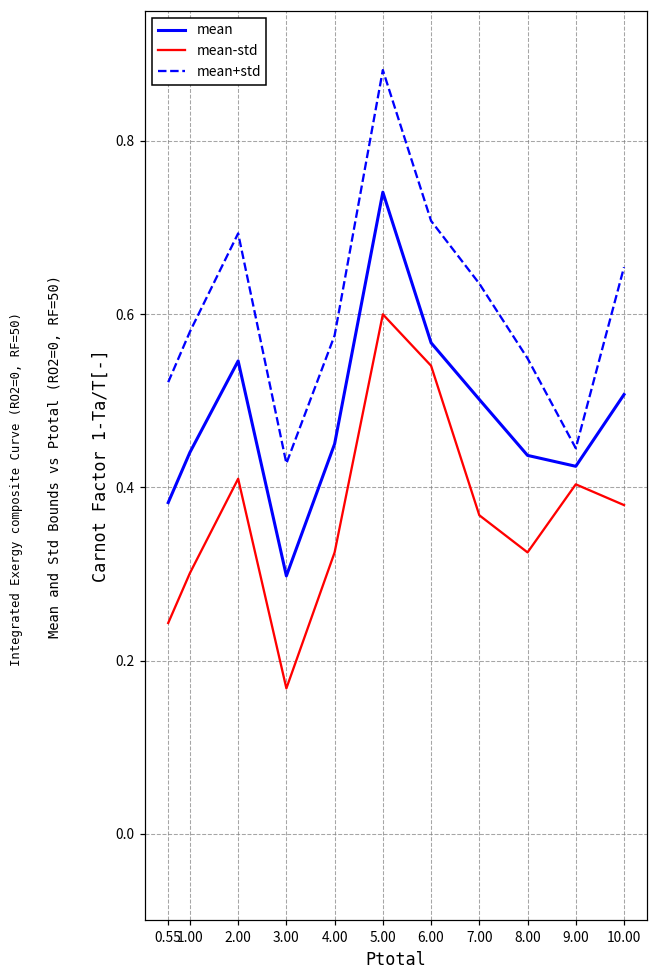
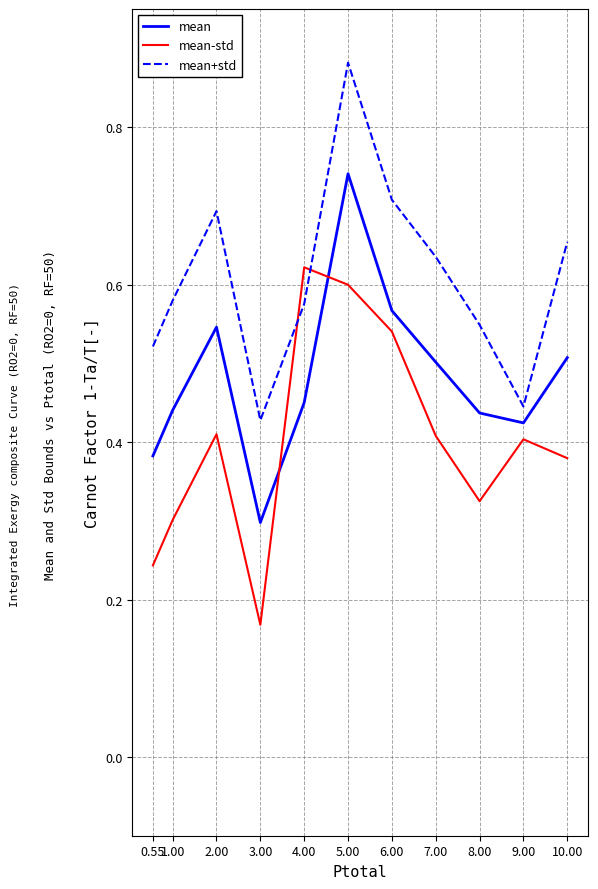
  {
    "mean-std": {
      "2.00": 0.41,
      "3.00": 0.17,
-     "4.00": 0.32,
+     "4.00": 0.62,
      "5.00": 0.60,
      "6.00": 0.54,
-     "7.00": 0.37,
+     "7.00": 0.41,
      "8.00": 0.32,
      "9.00": 0.40,
      "10.00": 0.38
    }
  }
